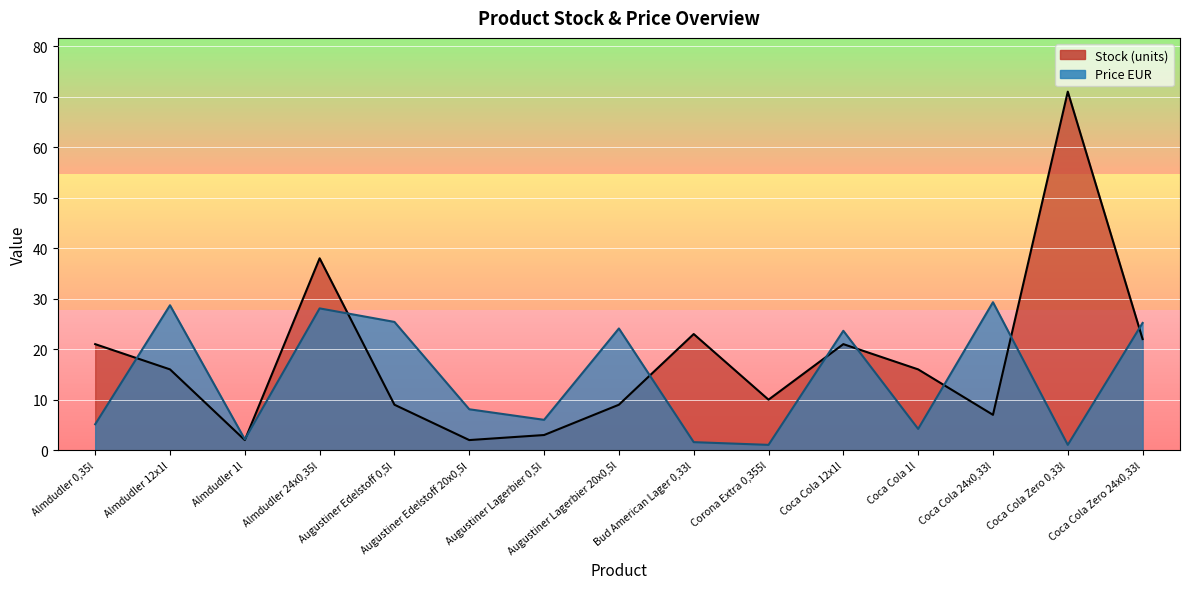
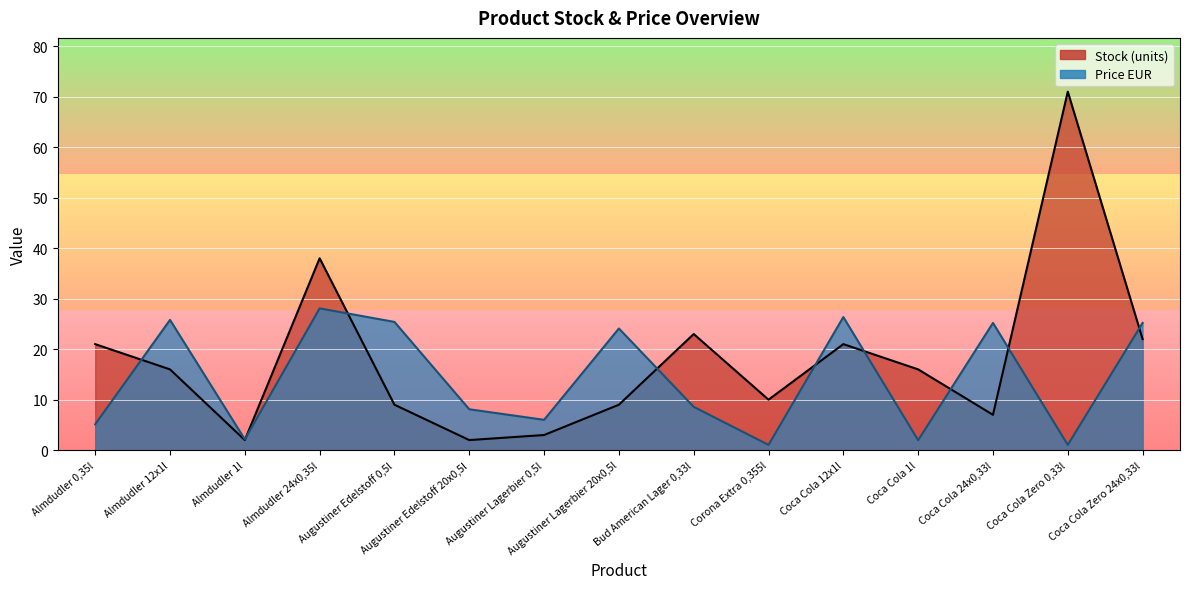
  {
    "Price EUR": {
      "Almdudler 0,35l": 5,
-     "Almdudler 12x1l": 29,
+     "Almdudler 12x1l": 26,
      "Almdudler 24x0,35l": 28,
      "Augustiner Edelstoff 0,5l": 25,
      "Augustiner Edelstoff 20x0,5l": 8,
      "Augustiner Lagerbier 0,5l": 6,
      "Augustiner Lagerbier 20x0,5l": 24,
-     "Bud American Lager 0,33l": 2,
+     "Bud American Lager 0,33l": 9,
      "Corona Extra 0,355l": 1,
-     "Coca Cola 12x1l": 24,
-     "Coca Cola 1l": 4,
-     "Coca Cola 24x0,33l": 29,
+     "Coca Cola 12x1l": 26,
+     "Coca Cola 1l": 2,
+     "Coca Cola 24x0,33l": 25,
      "Coca Cola Zero 0,33l": 1,
      "Coca Cola Zero 24x0,33l": 25
    }
  }
